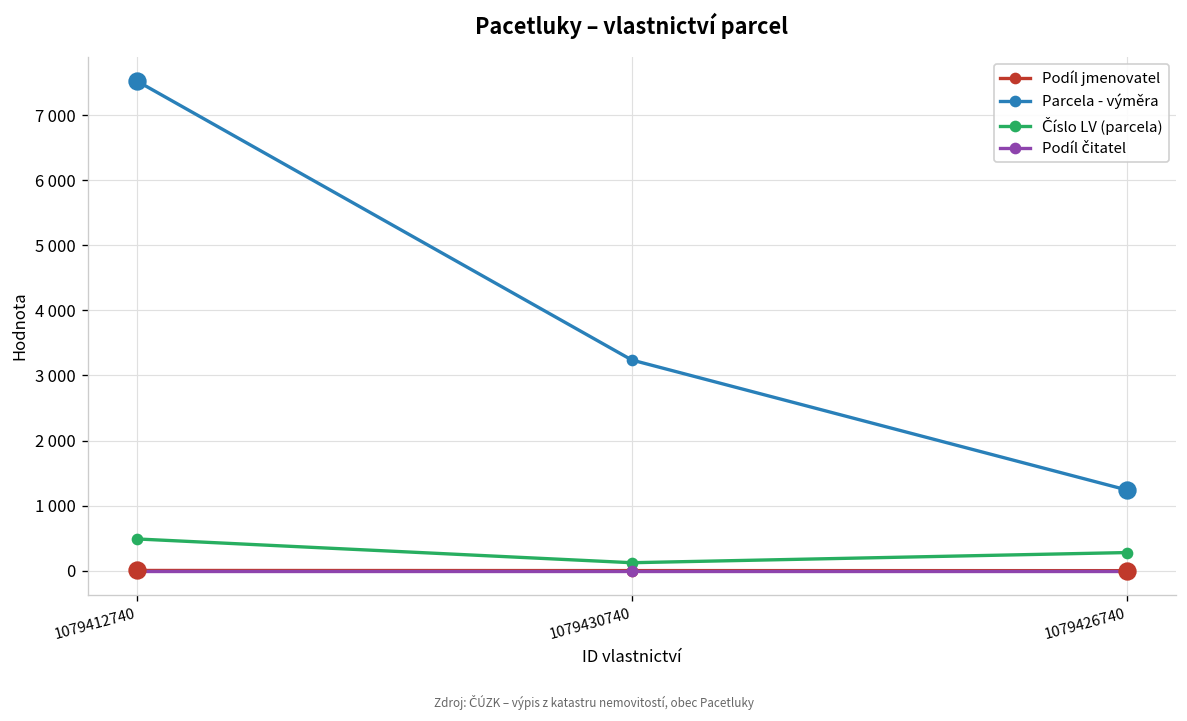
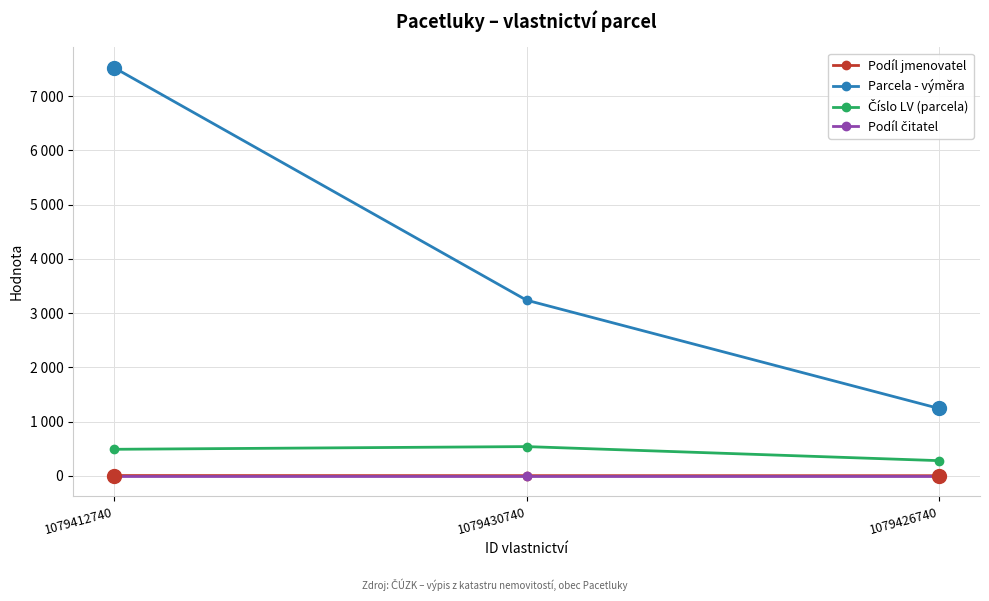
  {
    "Podíl čitatel": {
      "1079430740": 0
    },
    "Číslo LV (parcela)": {
      "1079412740": 500,
-     "1079430740": 100,
+     "1079430740": 500,
      "1079426740": 300
    }
  }
